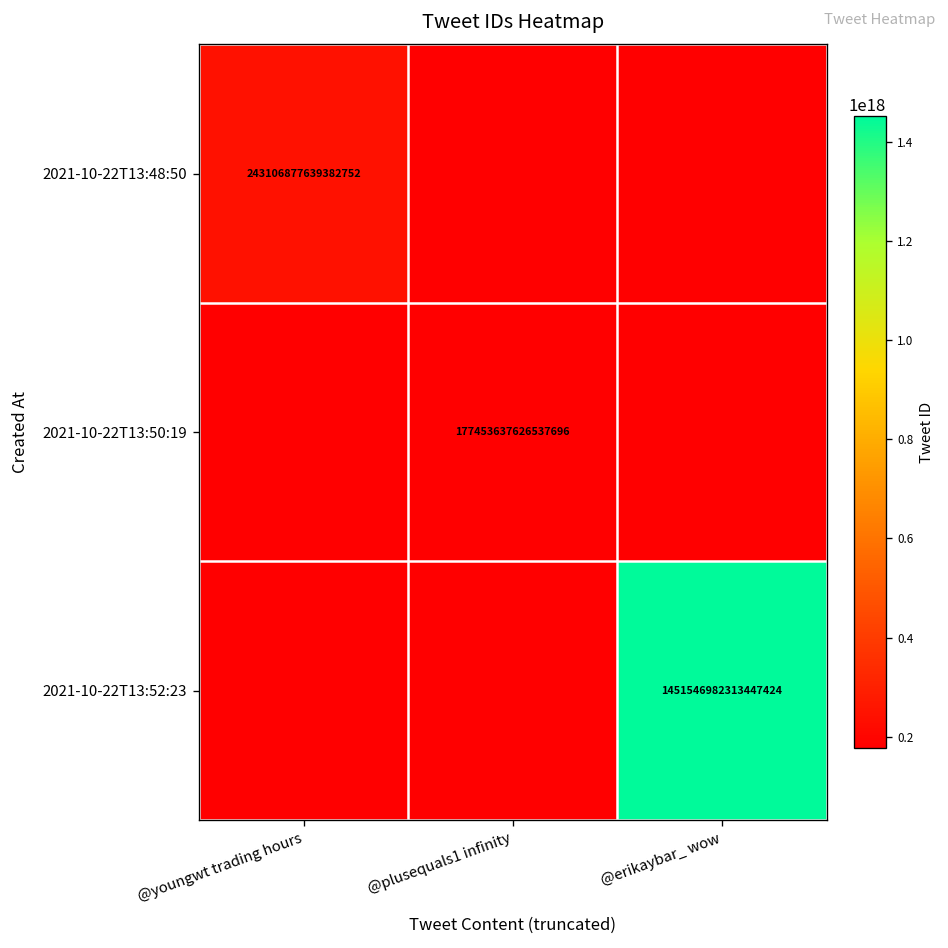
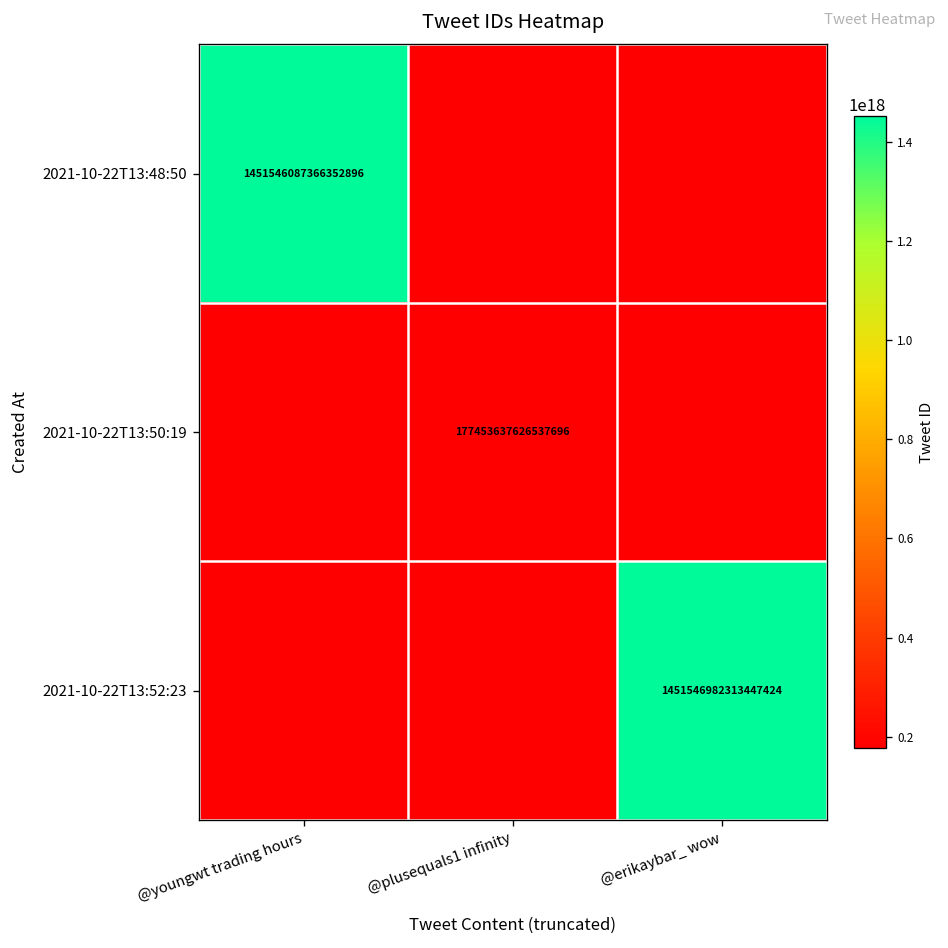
  {
    "2021-10-22T13:48:50": {
-     "@youngwt trading hours": 243106877639382752
+     "@youngwt trading hours": 1451546087366352896
    },
    "2021-10-22T13:50:19": {
      "@plusequals1 infinity": 177453637626537696
    },
    "2021-10-22T13:52:23": {
      "@erikaybar_ wow": 1451546982313447424
    }
  }
